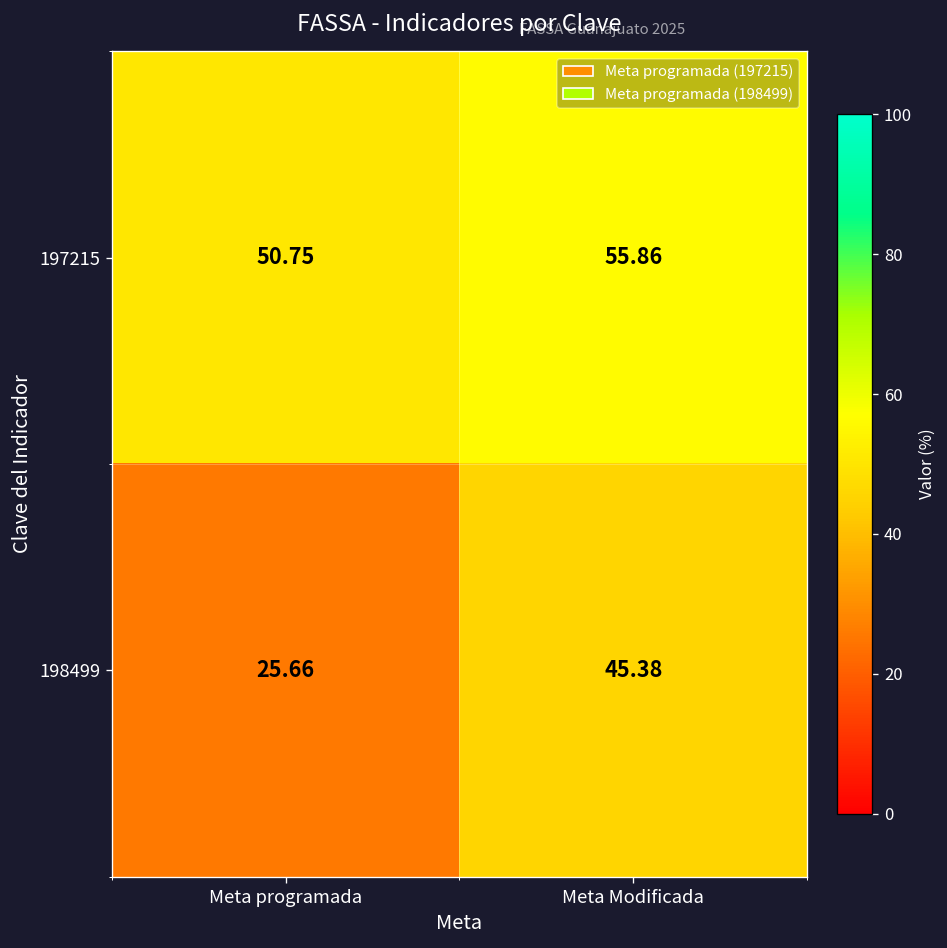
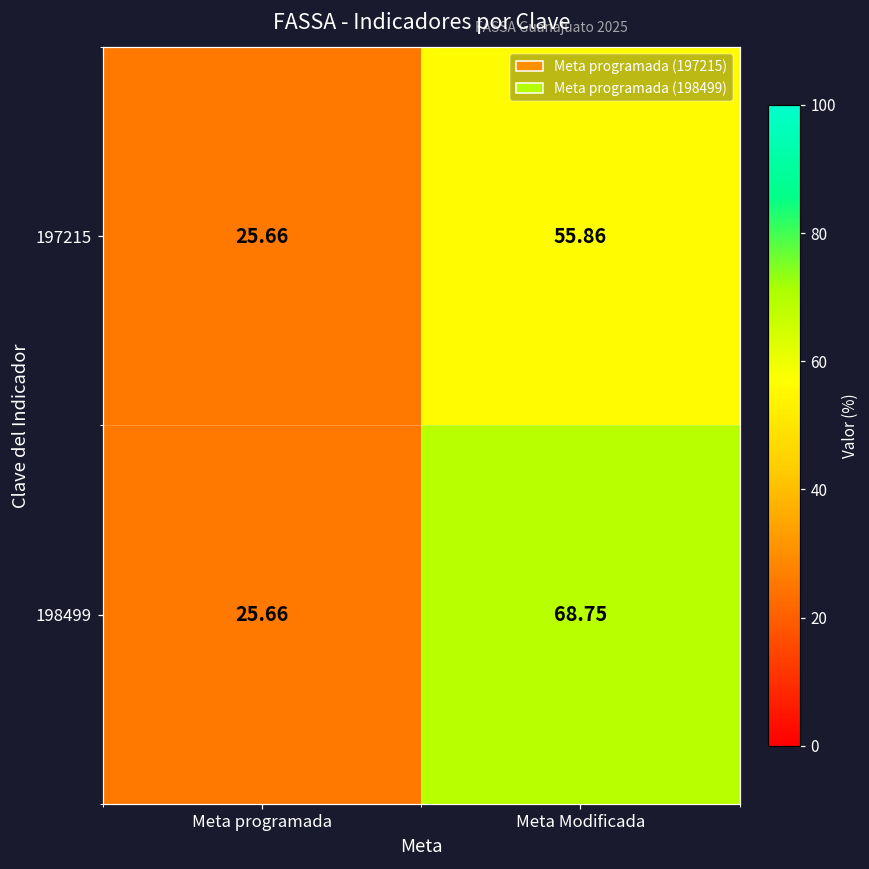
  {
    "197215": {
-     "Meta programada": 50.75,
+     "Meta programada": 25.66,
      "Meta Modificada": 55.86
    },
    "198499": {
      "Meta programada": 25.66,
-     "Meta Modificada": 45.38
+     "Meta Modificada": 68.75
    }
  }
